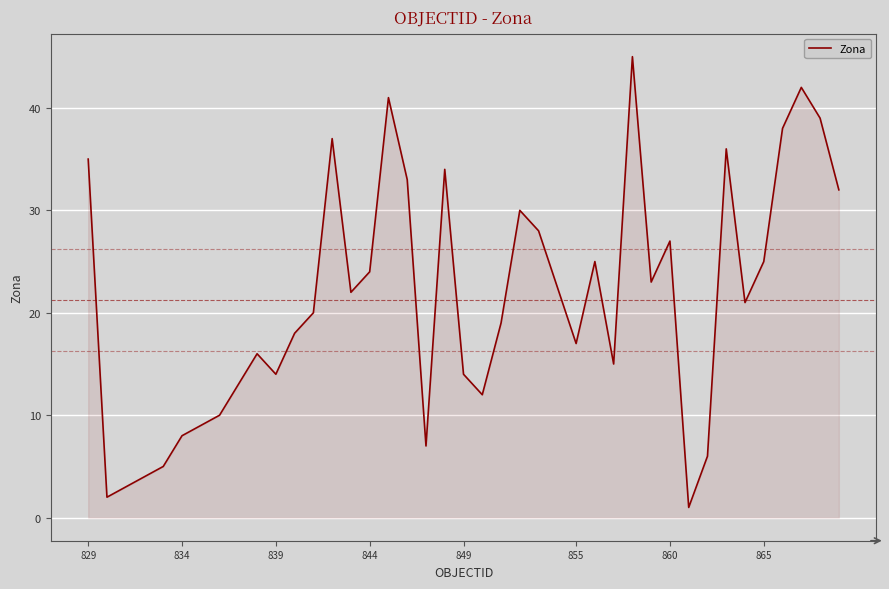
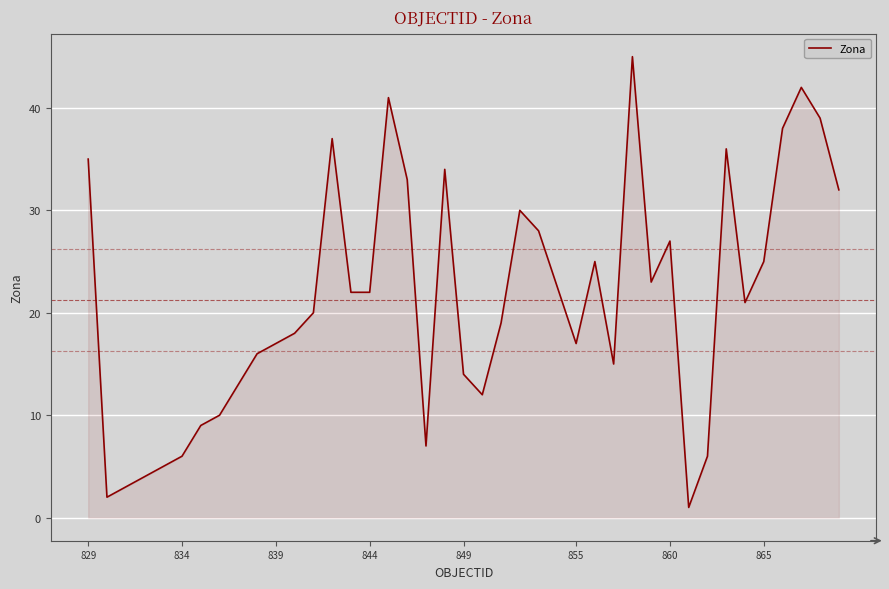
  {
    "829": 35,
-   "834": 8,
-   "839": 14,
-   "844": 24,
+   "834": 6,
+   "839": 17,
+   "844": 22,
    "849": 14,
    "855": 17,
    "860": 27,
    "865": 25
  }
